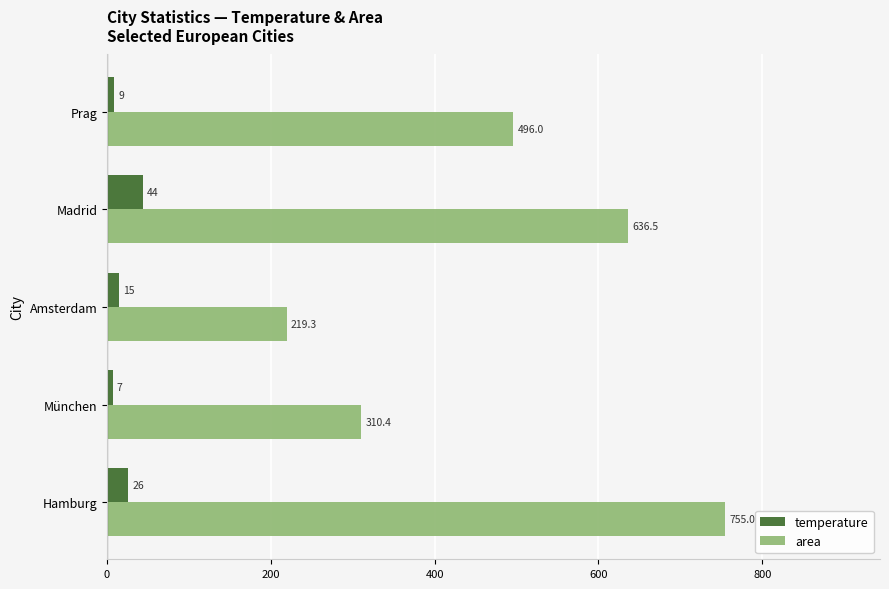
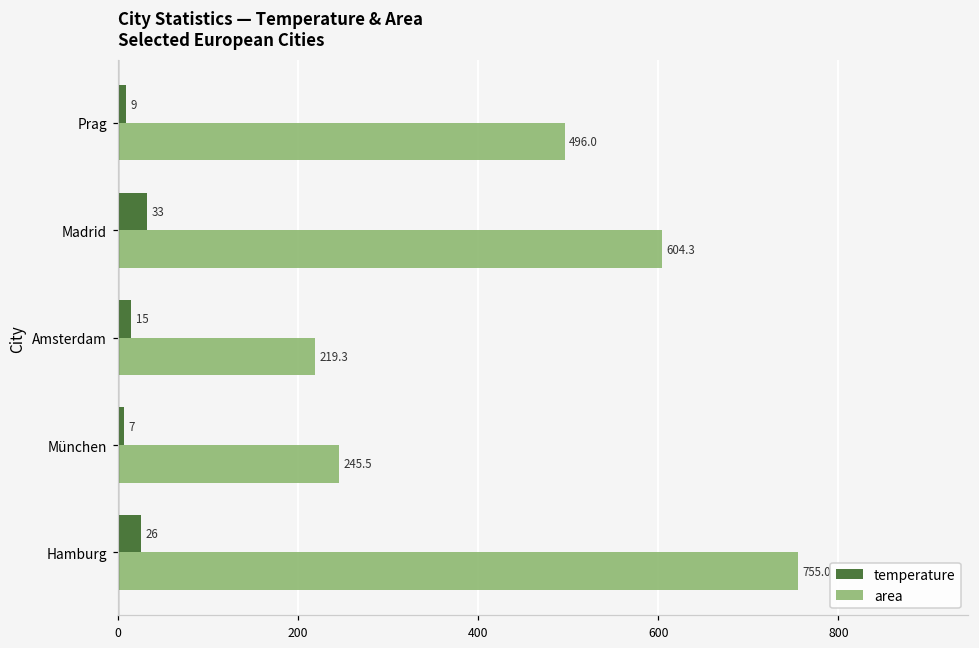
  {
    "temperature": {
      "Prag": 9,
-     "Madrid": 44,
+     "Madrid": 33,
      "Amsterdam": 15,
      "München": 7,
      "Hamburg": 26
    },
    "area": {
      "Prag": 496.0,
-     "Madrid": 636.5,
+     "Madrid": 604.3,
      "Amsterdam": 219.3,
-     "München": 310.4
+     "München": 245.5
    }
  }
